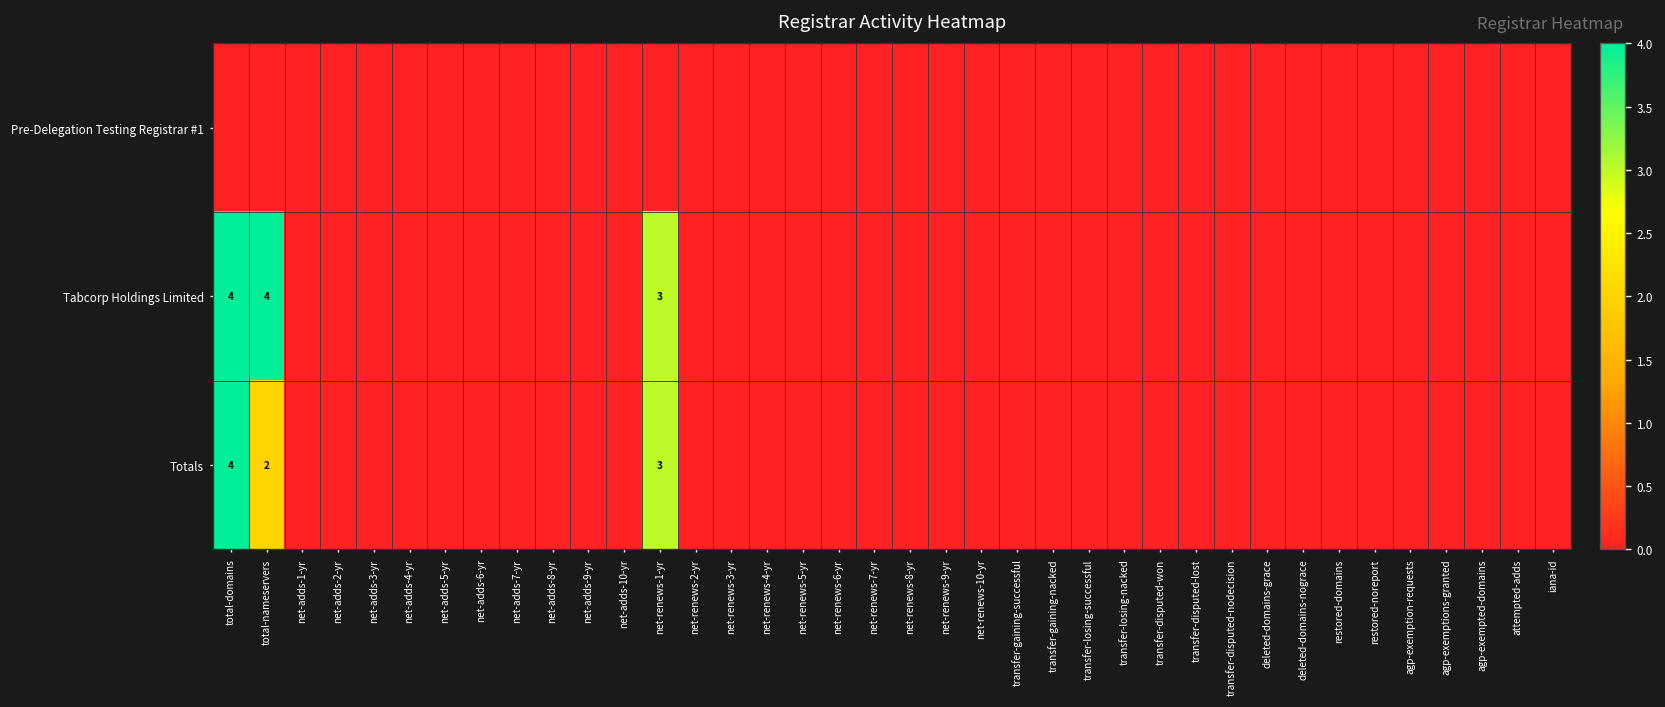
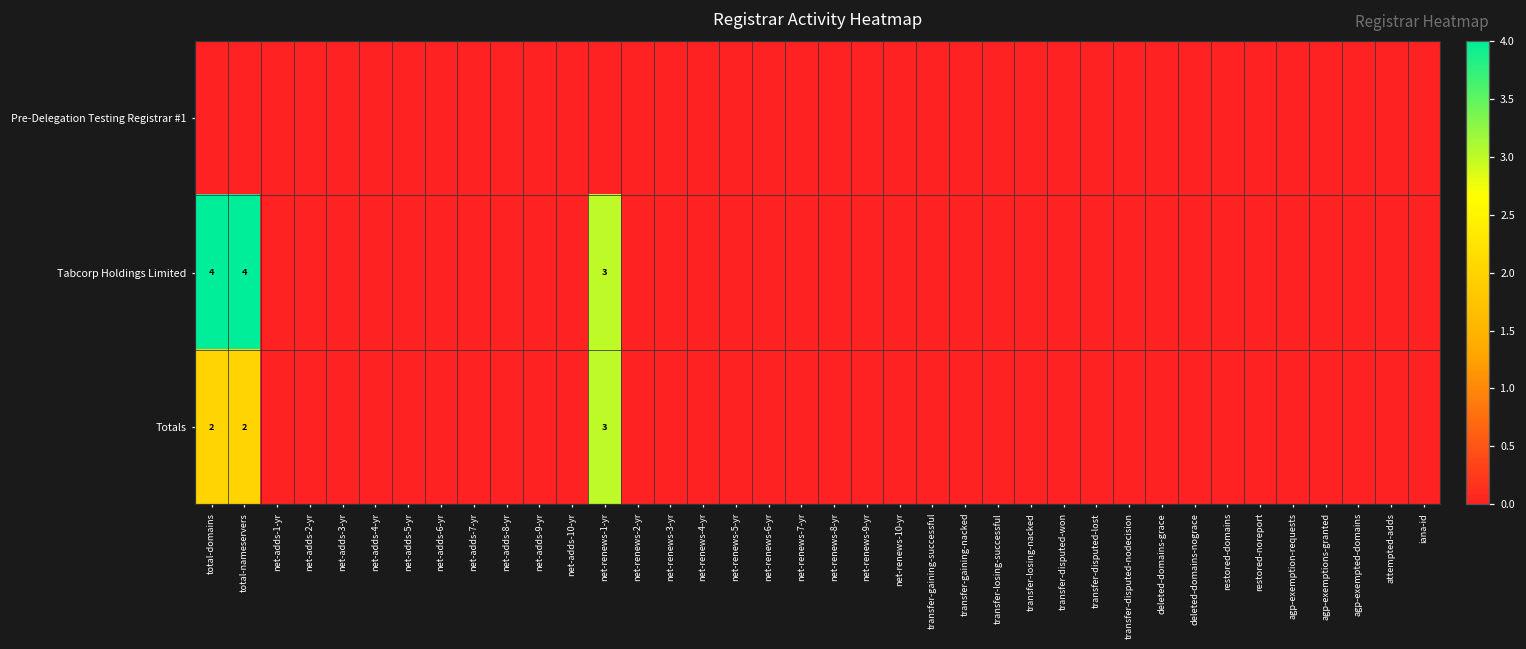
  {
    "Tabcorp Holdings Limited": {
      "total-domains": 4,
      "total-nameservers": 4,
      "net-renews-1-yr": 3
    },
    "Totals": {
-     "total-domains": 4,
+     "total-domains": 2,
      "total-nameservers": 2,
      "net-renews-1-yr": 3
    }
  }
